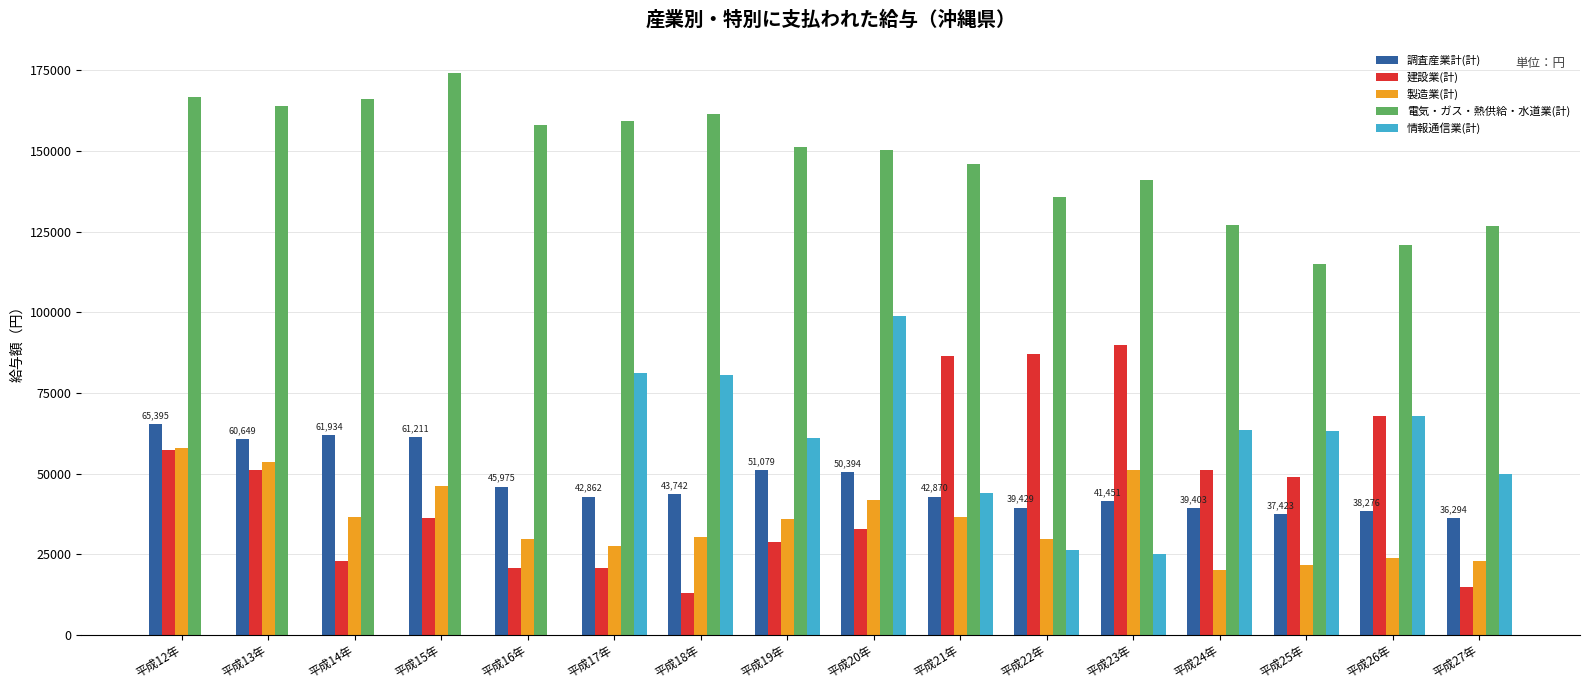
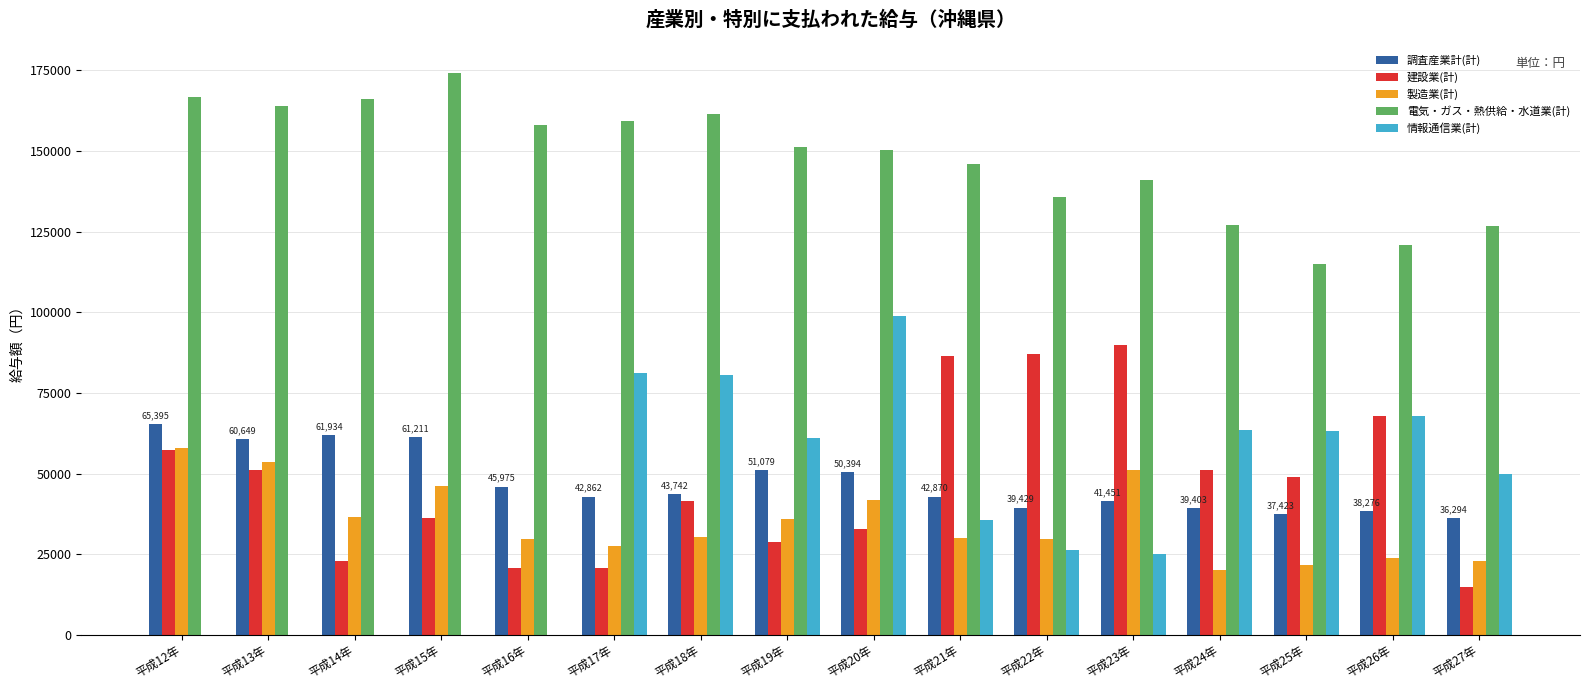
  {
    "調査産業計(計)": {
      "平成12年": "65,395",
      "平成13年": "60,649",
      "平成14年": "61,934",
      "平成15年": "61,211",
      "平成16年": "45,975",
      "平成17年": "42,862",
      "平成18年": "43,742",
      "平成19年": "51,079",
      "平成20年": "50,394",
      "平成21年": "42,870",
      "平成22年": "39,429",
      "平成23年": "41,451",
      "平成24年": "39,403",
      "平成25年": "37,423",
      "平成26年": "38,276",
      "平成27年": "36,294"
    },
    "建設業(計)": {
      "平成12年": "57000",
      "平成13年": "51000",
      "平成14年": "23000",
      "平成15年": "36000",
      "平成16年": "21000",
      "平成17年": "21000",
-     "平成18年": "13000",
+     "平成18年": "41000",
      "平成19年": "29000",
      "平成20年": "33000",
      "平成21年": "87000",
      "平成22年": "87000",
      "平成23年": "90000",
      "平成24年": "51000",
      "平成25年": "49000",
      "平成26年": "68000",
      "平成27年": "15000"
    },
    "製造業(計)": {
      "平成12年": "58000",
      "平成13年": "53000",
      "平成14年": "36000",
      "平成15年": "46000",
      "平成16年": "30000",
      "平成17年": "28000",
      "平成18年": "30000",
      "平成19年": "36000",
      "平成20年": "42000",
-     "平成21年": "36000",
+     "平成21年": "30000",
      "平成22年": "30000",
      "平成23年": "51000",
      "平成24年": "20000",
      "平成25年": "22000",
      "平成26年": "24000",
      "平成27年": "23000"
    },
    "電気・ガス・熱供給・水道業(計)": {
      "平成12年": "167000",
      "平成13年": "164000",
      "平成14年": "166000",
      "平成15年": "174000",
      "平成16年": "158000",
      "平成17年": "159000",
      "平成18年": "162000",
      "平成19年": "151000",
      "平成20年": "150000",
      "平成21年": "146000",
      "平成22年": "136000",
      "平成23年": "141000",
      "平成24年": "127000",
      "平成25年": "115000",
      "平成26年": "121000",
      "平成27年": "127000"
    },
    "情報通信業(計)": {
      "平成12年": "0",
      "平成13年": "0",
      "平成14年": "0",
      "平成15年": "0",
      "平成16年": "0",
      "平成17年": "81000",
      "平成18年": "81000",
      "平成19年": "61000",
      "平成20年": "99000",
-     "平成21年": "44000",
+     "平成21年": "36000",
      "平成22年": "26000",
      "平成23年": "25000",
      "平成24年": "64000",
      "平成25年": "63000",
      "平成26年": "68000",
      "平成27年": "50000"
    }
  }
